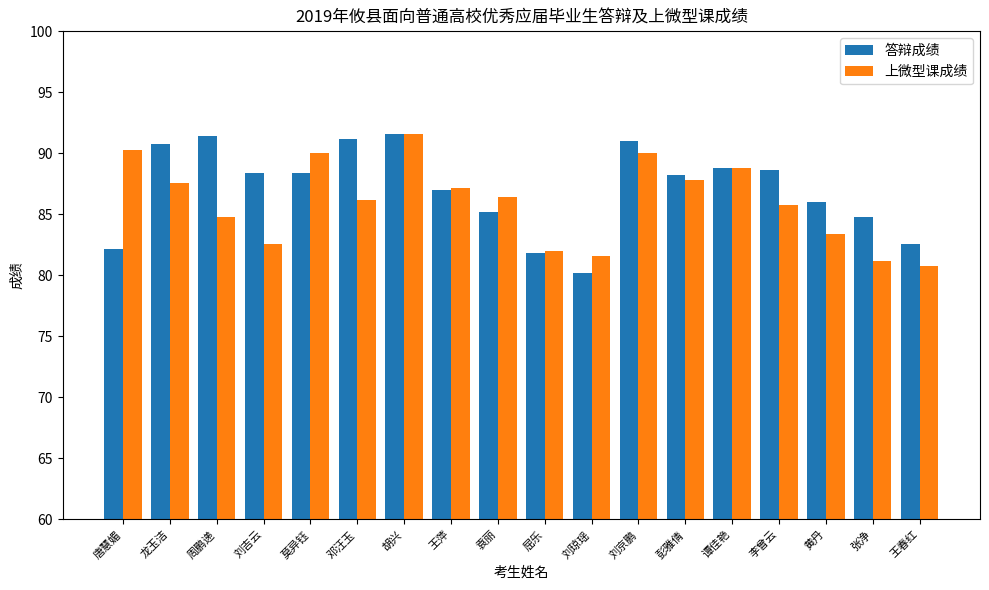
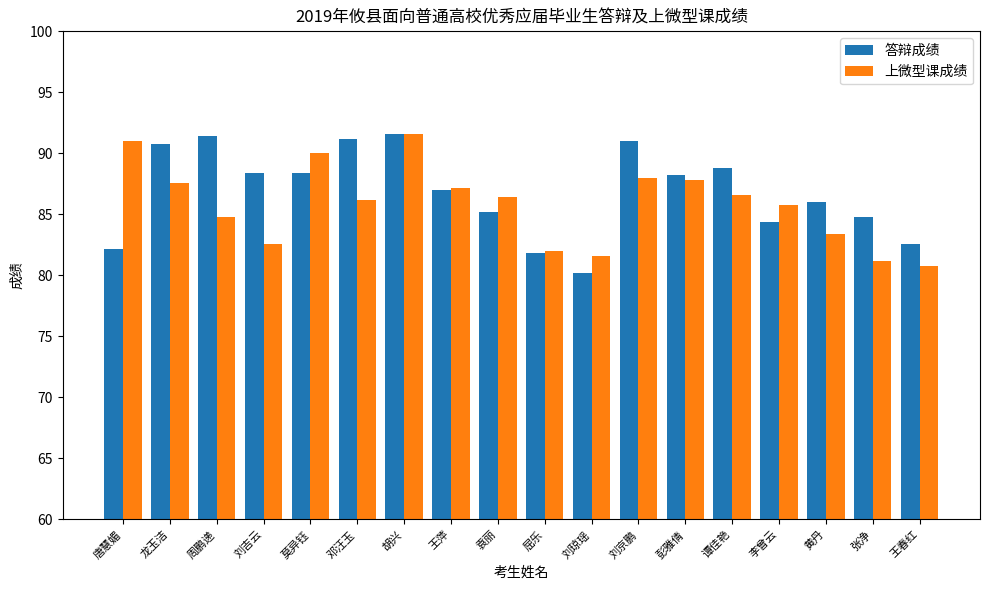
  {
    "答辩成绩": {
      "唐慧媚": 82.2,
      "龙玉洁": 90.8,
      "周鹏递": 91.4,
      "刘吉云": 88.4,
      "莫异钰": 88.4,
      "邓汪玉": 91.2,
      "胡兴": 91.6,
      "王萍": 87.0,
      "袁丽": 85.2,
      "屈乐": 81.8,
      "刘琼瑶": 80.2,
      "刘京鹏": 91.0,
      "彭雅倩": 88.2,
      "谭佳艳": 88.8,
-     "李曾云": 88.6,
+     "李曾云": 84.4,
      "黄丹": 86.0,
      "张净": 84.8,
      "王春红": 82.6
    },
    "上微型课成绩": {
-     "唐慧媚": 90.3,
+     "唐慧媚": 91.0,
      "龙玉洁": 87.6,
      "周鹏递": 84.8,
      "刘吉云": 82.6,
      "莫异钰": 90.0,
      "邓汪玉": 86.2,
      "胡兴": 91.6,
      "王萍": 87.2,
      "袁丽": 86.4,
      "屈乐": 82.0,
      "刘琼瑶": 81.6,
-     "刘京鹏": 90,
+     "刘京鹏": 88,
      "彭雅倩": 87.8,
-     "谭佳艳": 88.8,
+     "谭佳艳": 86.6,
      "李曾云": 85.8,
      "黄丹": 83.4,
      "张净": 81.2,
      "王春红": 80.8
    }
  }
